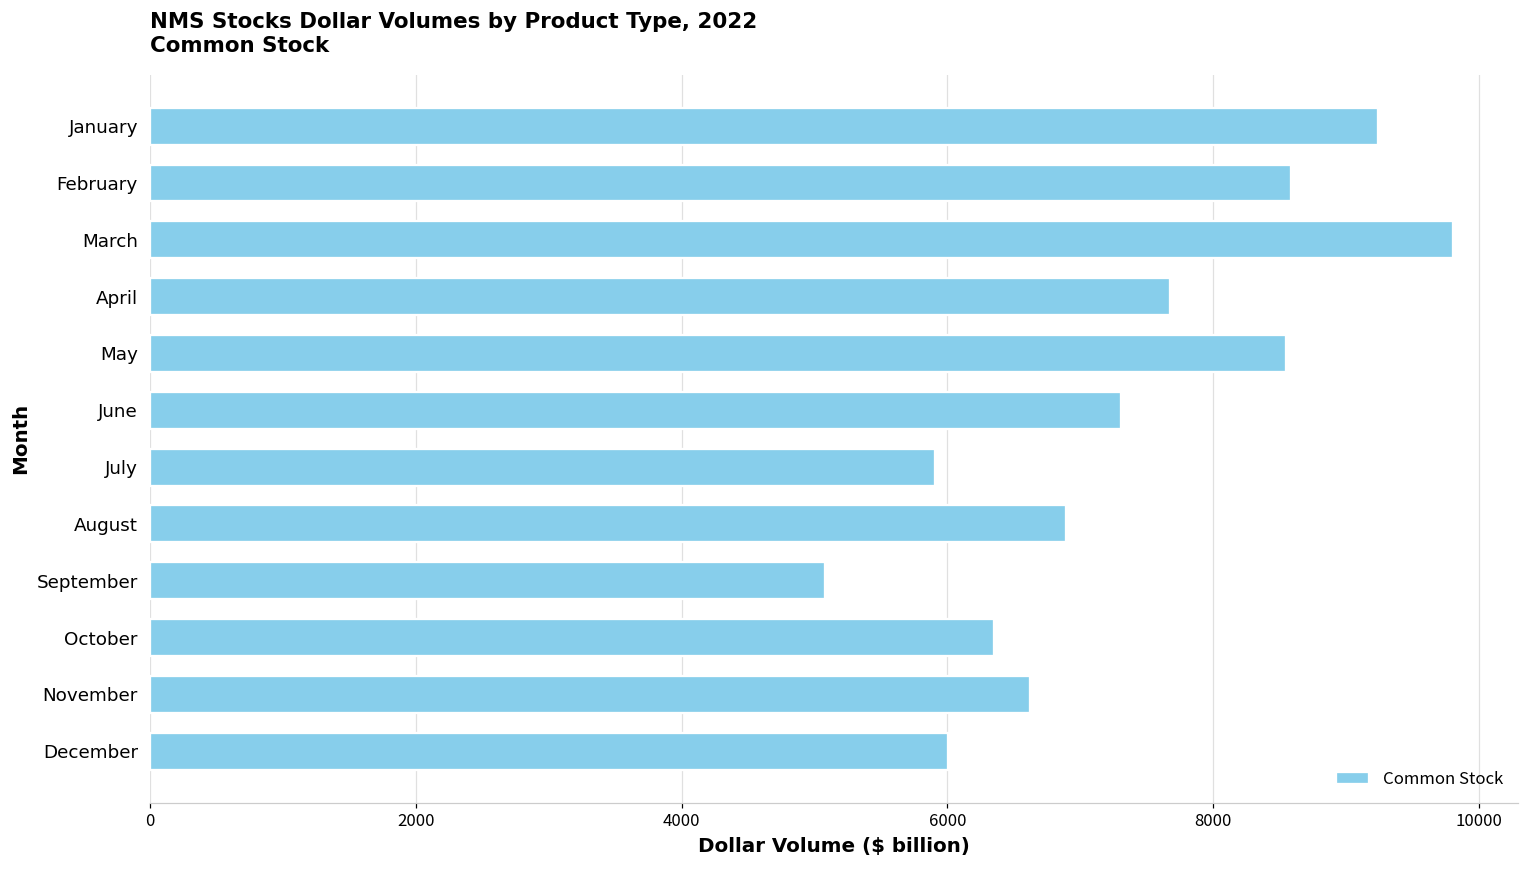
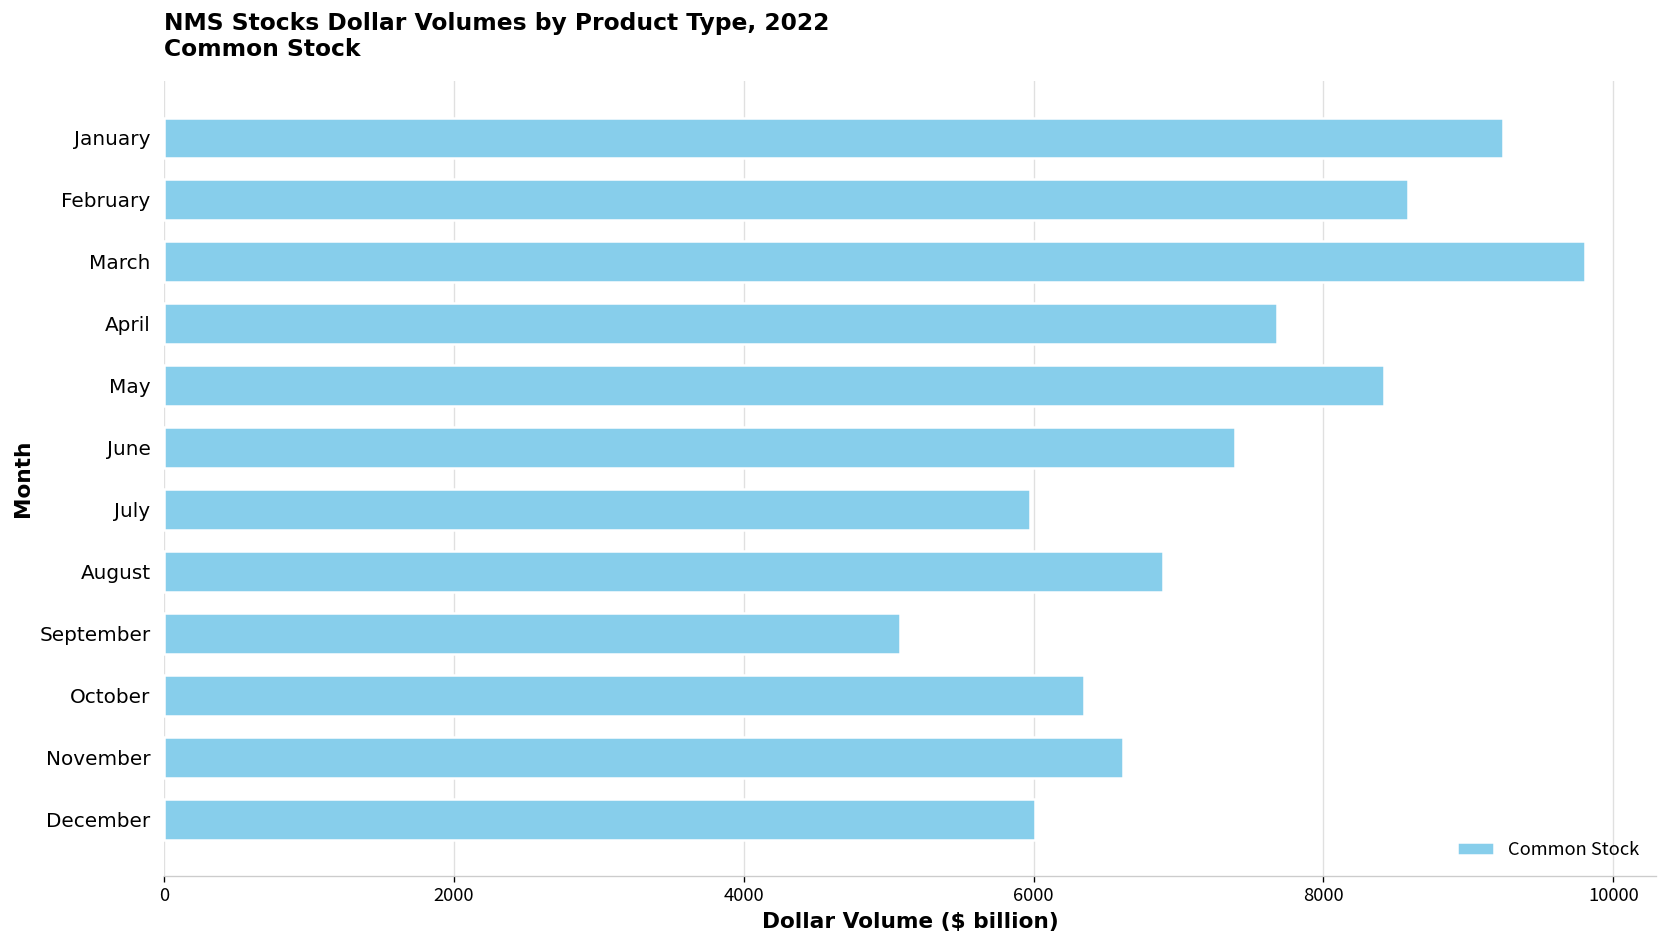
  {
    "January": 9240,
    "February": 8580,
    "March": 9800,
    "April": 7680,
-   "May": 8550,
-   "June": 7310,
-   "July": 5910,
+   "May": 8420,
+   "June": 7390,
+   "July": 5980,
    "August": 6890,
    "September": 5080,
    "October": 6350,
    "November": 6620,
    "December": 6010
  }
